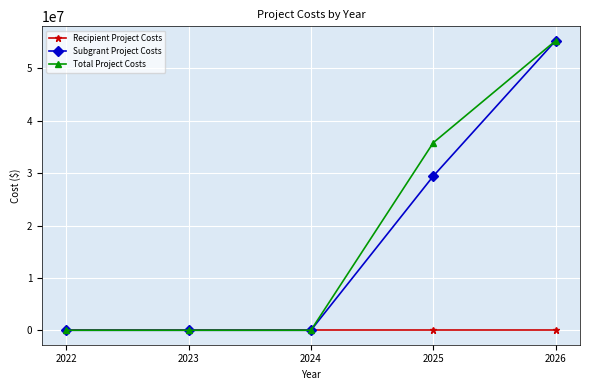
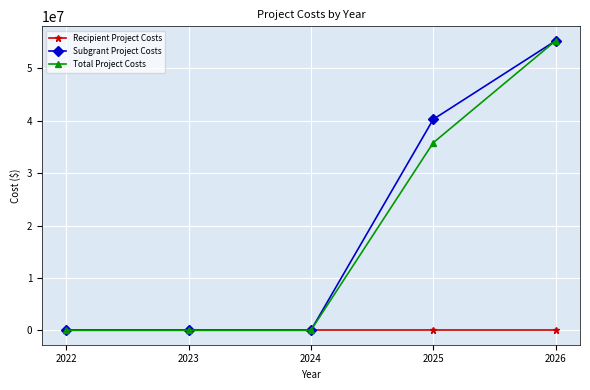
  {
    "Recipient Project Costs": {
      "2025": 0,
      "2026": 0
    },
    "Subgrant Project Costs": {
-     "2025": 29000000
+     "2025": 40000000
    },
    "Total Project Costs": {
      "2025": 36000000
    }
  }
